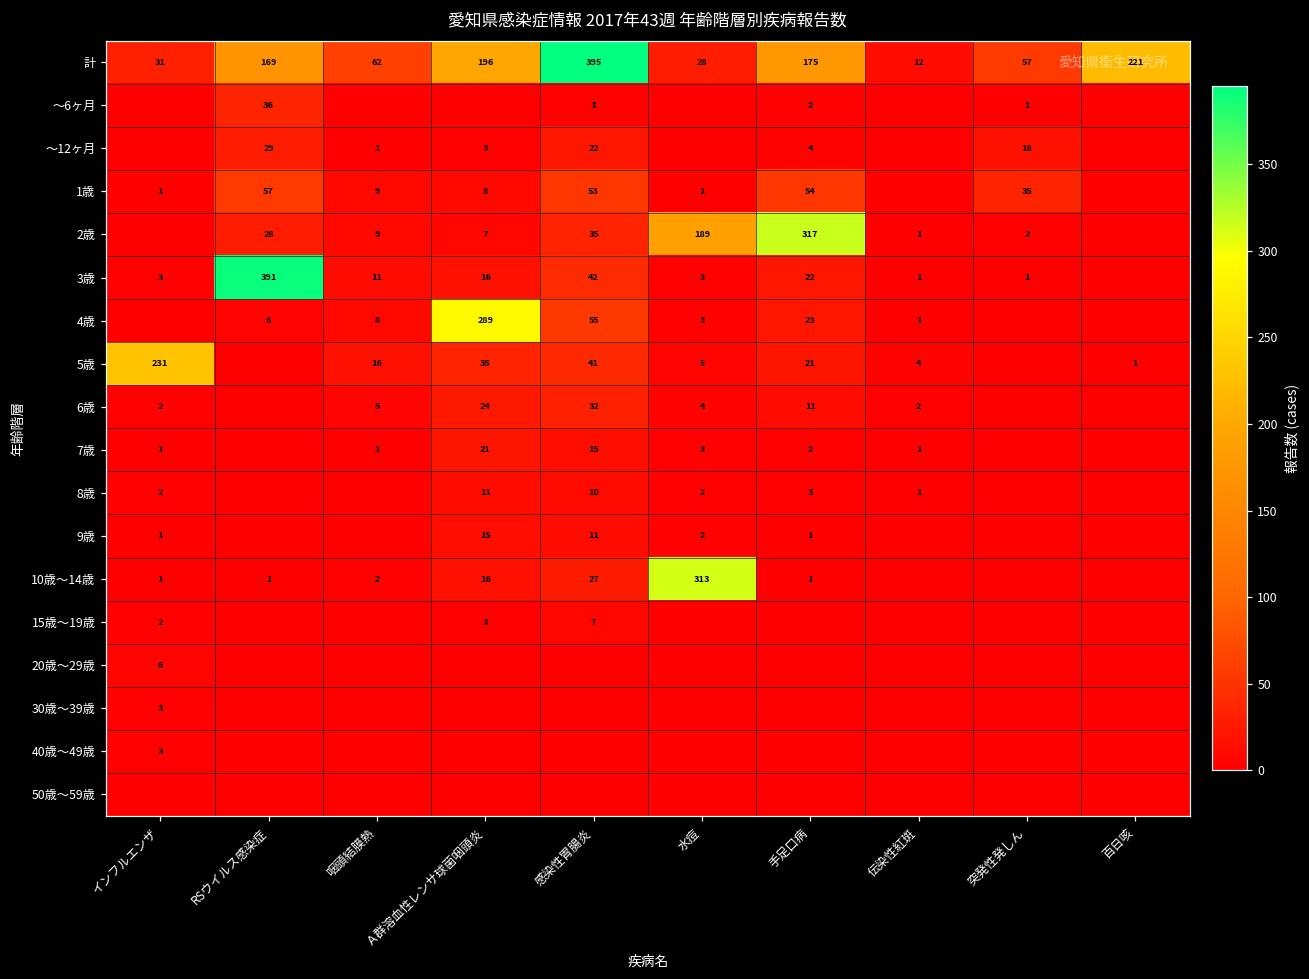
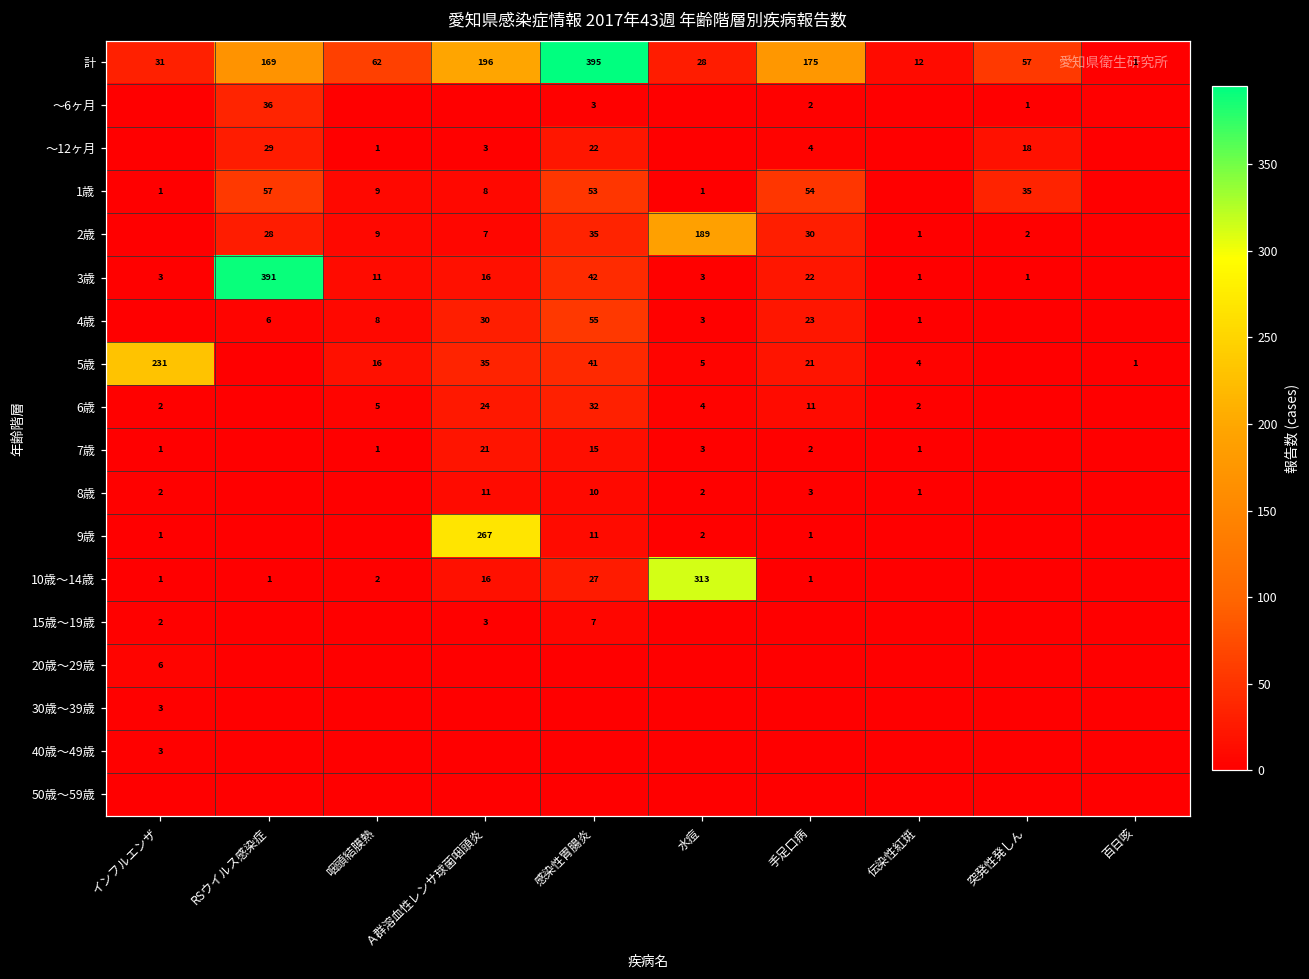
  {
    "計": {
      "インフルエンザ": 31,
      "RSウイルス感染症": 169,
      "咽頭結膜熱": 62,
      "Ａ群溶血性レンサ球菌咽頭炎": 196,
      "感染性胃腸炎": 395,
      "水痘": 28,
      "手足口病": 175,
      "伝染性紅斑": 12,
      "突発性発しん": 57,
-     "百日咳": 221
+     "百日咳": 1
    },
    "～6ヶ月": {
      "RSウイルス感染症": 36,
      "感染性胃腸炎": 3,
      "手足口病": 2,
      "突発性発しん": 1
    },
    "～12ヶ月": {
      "RSウイルス感染症": 29,
      "咽頭結膜熱": 1,
      "Ａ群溶血性レンサ球菌咽頭炎": 3,
      "感染性胃腸炎": 22,
      "手足口病": 4,
      "突発性発しん": 18
    },
    "1歳": {
      "インフルエンザ": 1,
      "RSウイルス感染症": 57,
      "咽頭結膜熱": 9,
      "Ａ群溶血性レンサ球菌咽頭炎": 8,
      "感染性胃腸炎": 53,
      "水痘": 1,
      "手足口病": 54,
      "突発性発しん": 35
    },
    "2歳": {
      "RSウイルス感染症": 28,
      "咽頭結膜熱": 9,
      "Ａ群溶血性レンサ球菌咽頭炎": 7,
      "感染性胃腸炎": 35,
      "水痘": 189,
-     "手足口病": 317,
+     "手足口病": 30,
      "伝染性紅斑": 1,
      "突発性発しん": 2
    },
    "3歳": {
      "インフルエンザ": 3,
      "RSウイルス感染症": 391,
      "咽頭結膜熱": 11,
      "Ａ群溶血性レンサ球菌咽頭炎": 16,
      "感染性胃腸炎": 42,
      "水痘": 3,
      "手足口病": 22,
      "伝染性紅斑": 1,
      "突発性発しん": 1
    },
    "4歳": {
      "RSウイルス感染症": 6,
      "咽頭結膜熱": 8,
-     "Ａ群溶血性レンサ球菌咽頭炎": 289,
+     "Ａ群溶血性レンサ球菌咽頭炎": 30,
      "感染性胃腸炎": 55,
      "水痘": 3,
      "手足口病": 23,
      "伝染性紅斑": 1
    },
    "5歳": {
      "インフルエンザ": 231,
      "咽頭結膜熱": 16,
      "Ａ群溶血性レンサ球菌咽頭炎": 35,
      "感染性胃腸炎": 41,
      "水痘": 5,
      "手足口病": 21,
      "伝染性紅斑": 4,
      "百日咳": 1
    },
    "6歳": {
      "インフルエンザ": 2,
      "咽頭結膜熱": 5,
      "Ａ群溶血性レンサ球菌咽頭炎": 24,
      "感染性胃腸炎": 32,
      "水痘": 4,
      "手足口病": 11,
      "伝染性紅斑": 2
    },
    "7歳": {
      "インフルエンザ": 1,
      "咽頭結膜熱": 1,
      "Ａ群溶血性レンサ球菌咽頭炎": 21,
      "感染性胃腸炎": 15,
      "水痘": 3,
      "手足口病": 2,
      "伝染性紅斑": 1
    },
    "8歳": {
      "インフルエンザ": 2,
      "Ａ群溶血性レンサ球菌咽頭炎": 11,
      "感染性胃腸炎": 10,
      "水痘": 2,
      "手足口病": 3,
      "伝染性紅斑": 1
    },
    "9歳": {
      "インフルエンザ": 1,
-     "Ａ群溶血性レンサ球菌咽頭炎": 15,
+     "Ａ群溶血性レンサ球菌咽頭炎": 267,
      "感染性胃腸炎": 11,
      "水痘": 2,
      "手足口病": 1
    },
    "10歳～14歳": {
      "インフルエンザ": 1,
      "RSウイルス感染症": 1,
      "咽頭結膜熱": 2,
      "Ａ群溶血性レンサ球菌咽頭炎": 16,
      "感染性胃腸炎": 27,
      "水痘": 313,
      "手足口病": 1
    },
    "15歳～19歳": {
      "インフルエンザ": 2,
      "Ａ群溶血性レンサ球菌咽頭炎": 3,
      "感染性胃腸炎": 7
    },
    "20歳～29歳": {
      "インフルエンザ": 6
    },
    "30歳～39歳": {
      "インフルエンザ": 3
    },
    "40歳～49歳": {
      "インフルエンザ": 3
    }
  }
